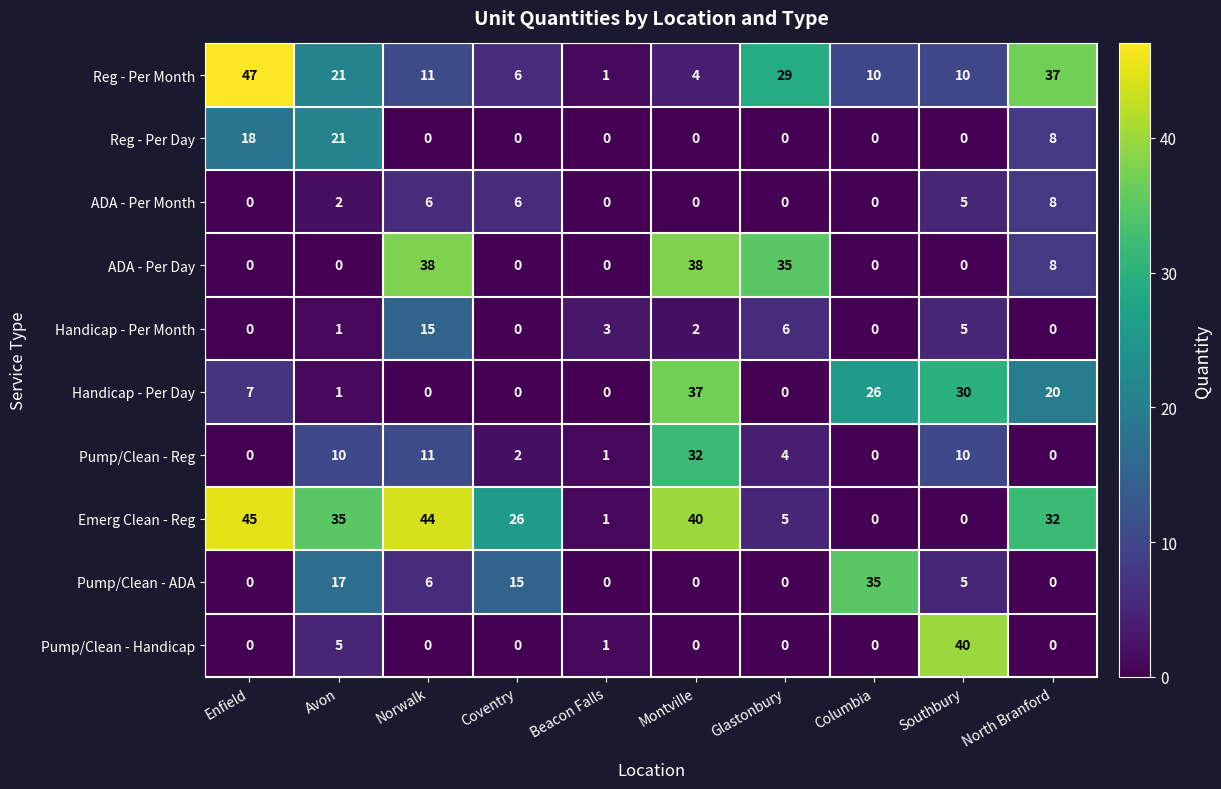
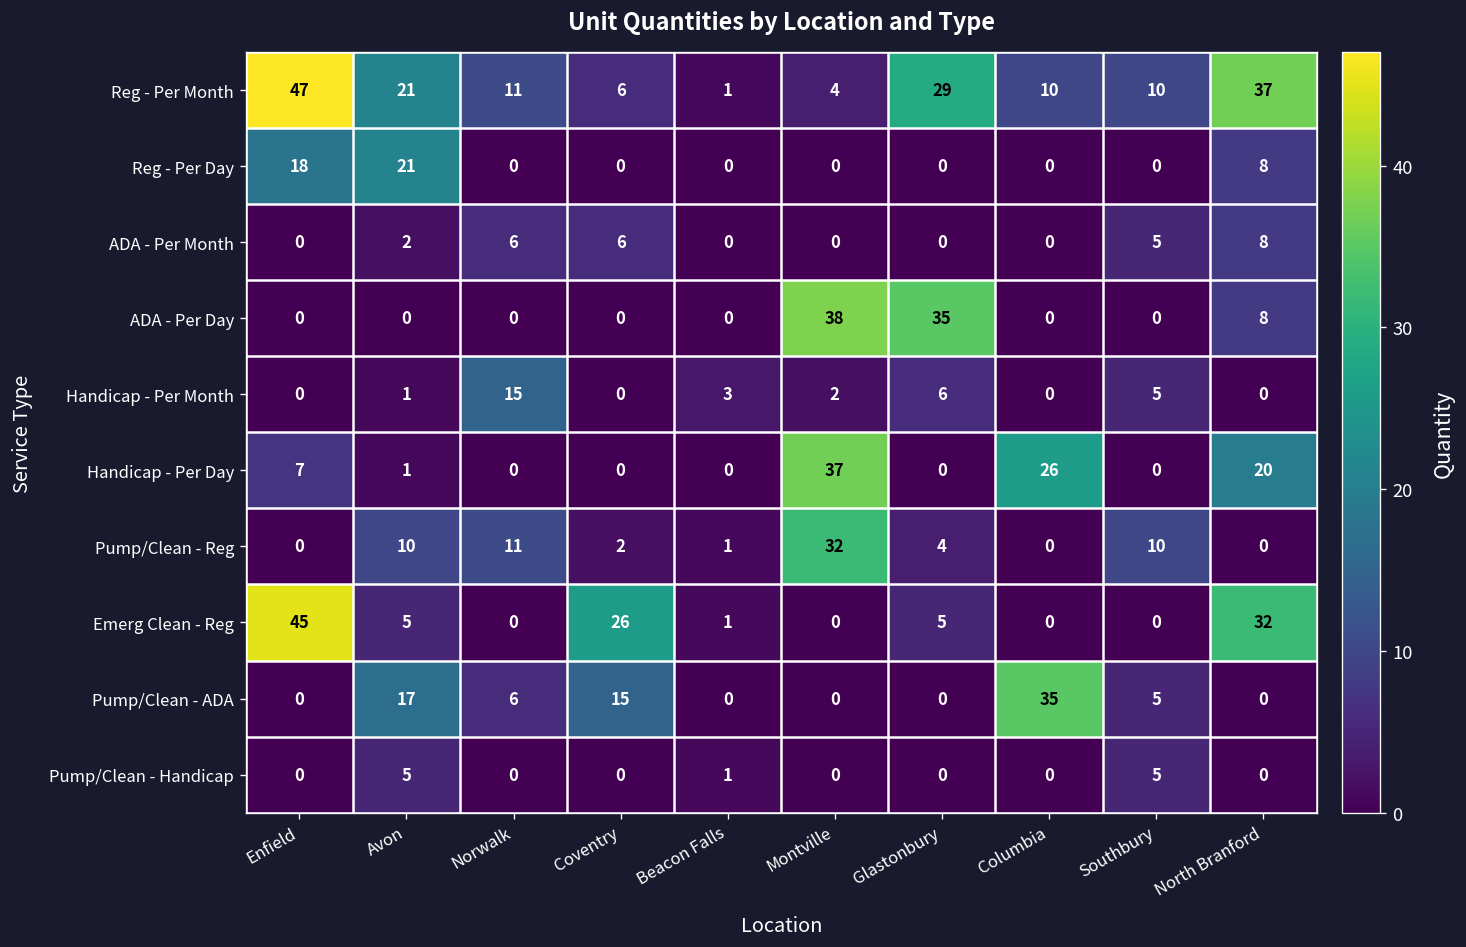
  {
    "Reg - Per Month": {
      "Enfield": 47,
      "Avon": 21,
      "Norwalk": 11,
      "Coventry": 6,
      "Beacon Falls": 1,
      "Montville": 4,
      "Glastonbury": 29,
      "Columbia": 10,
      "Southbury": 10,
      "North Branford": 37
    },
    "Reg - Per Day": {
      "Enfield": 18,
      "Avon": 21,
      "Norwalk": 0,
      "Coventry": 0,
      "Beacon Falls": 0,
      "Montville": 0,
      "Glastonbury": 0,
      "Columbia": 0,
      "Southbury": 0,
      "North Branford": 8
    },
    "ADA - Per Month": {
      "Enfield": 0,
      "Avon": 2,
      "Norwalk": 6,
      "Coventry": 6,
      "Beacon Falls": 0,
      "Montville": 0,
      "Glastonbury": 0,
      "Columbia": 0,
      "Southbury": 5,
      "North Branford": 8
    },
    "ADA - Per Day": {
      "Enfield": 0,
      "Avon": 0,
-     "Norwalk": 38,
+     "Norwalk": 0,
      "Coventry": 0,
      "Beacon Falls": 0,
      "Montville": 38,
      "Glastonbury": 35,
      "Columbia": 0,
      "Southbury": 0,
      "North Branford": 8
    },
    "Handicap - Per Month": {
      "Enfield": 0,
      "Avon": 1,
      "Norwalk": 15,
      "Coventry": 0,
      "Beacon Falls": 3,
      "Montville": 2,
      "Glastonbury": 6,
      "Columbia": 0,
      "Southbury": 5,
      "North Branford": 0
    },
    "Handicap - Per Day": {
      "Enfield": 7,
      "Avon": 1,
      "Norwalk": 0,
      "Coventry": 0,
      "Beacon Falls": 0,
      "Montville": 37,
      "Glastonbury": 0,
      "Columbia": 26,
-     "Southbury": 30,
+     "Southbury": 0,
      "North Branford": 20
    },
    "Pump/Clean - Reg": {
      "Enfield": 0,
      "Avon": 10,
      "Norwalk": 11,
      "Coventry": 2,
      "Beacon Falls": 1,
      "Montville": 32,
      "Glastonbury": 4,
      "Columbia": 0,
      "Southbury": 10,
      "North Branford": 0
    },
    "Emerg Clean - Reg": {
      "Enfield": 45,
-     "Avon": 35,
-     "Norwalk": 44,
+     "Avon": 5,
+     "Norwalk": 0,
      "Coventry": 26,
      "Beacon Falls": 1,
-     "Montville": 40,
+     "Montville": 0,
      "Glastonbury": 5,
      "Columbia": 0,
      "Southbury": 0,
      "North Branford": 32
    },
    "Pump/Clean - ADA": {
      "Enfield": 0,
      "Avon": 17,
      "Norwalk": 6,
      "Coventry": 15,
      "Beacon Falls": 0,
      "Montville": 0,
      "Glastonbury": 0,
      "Columbia": 35,
      "Southbury": 5,
      "North Branford": 0
    },
    "Pump/Clean - Handicap": {
      "Enfield": 0,
      "Avon": 5,
      "Norwalk": 0,
      "Coventry": 0,
      "Beacon Falls": 1,
      "Montville": 0,
      "Glastonbury": 0,
      "Columbia": 0,
-     "Southbury": 40,
+     "Southbury": 5,
      "North Branford": 0
    }
  }
